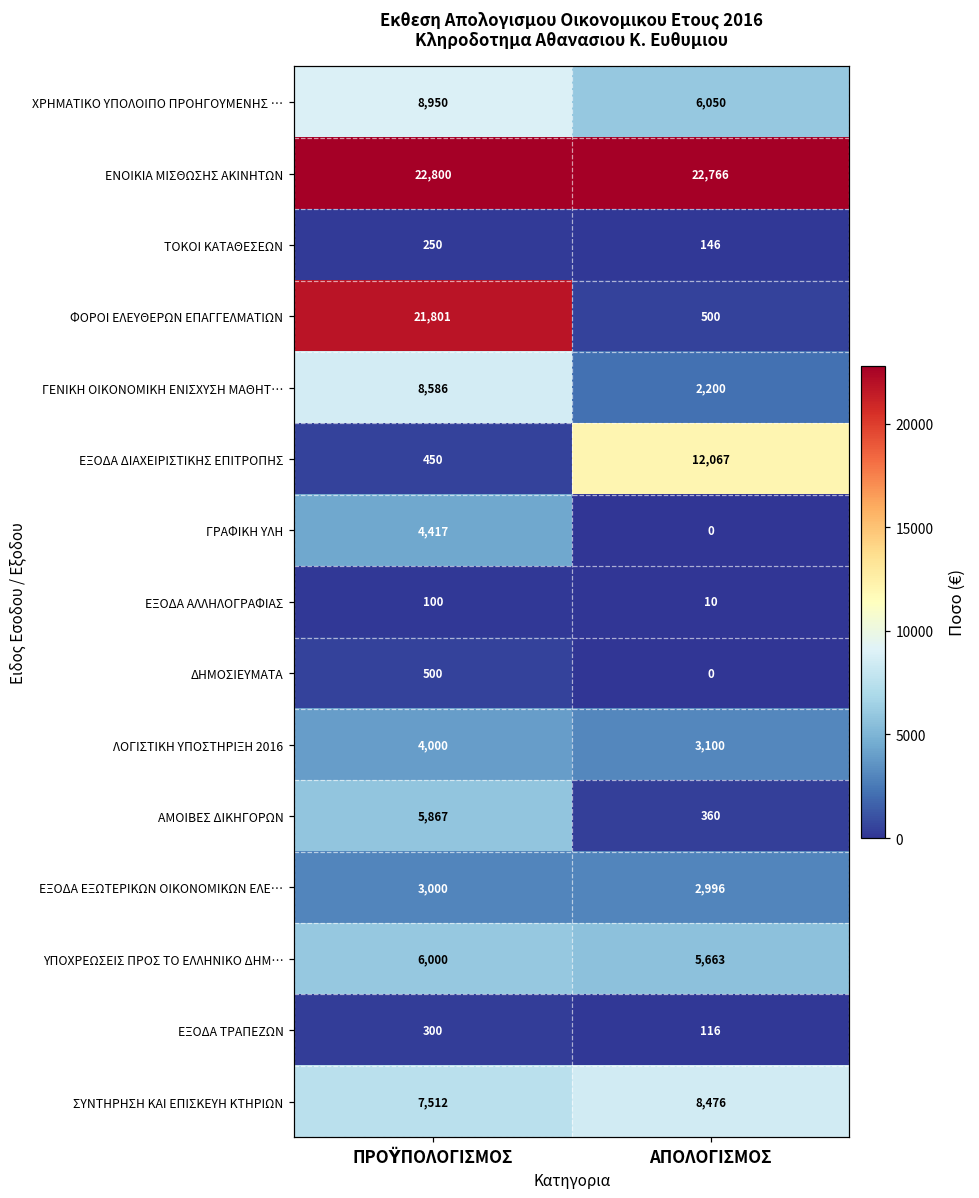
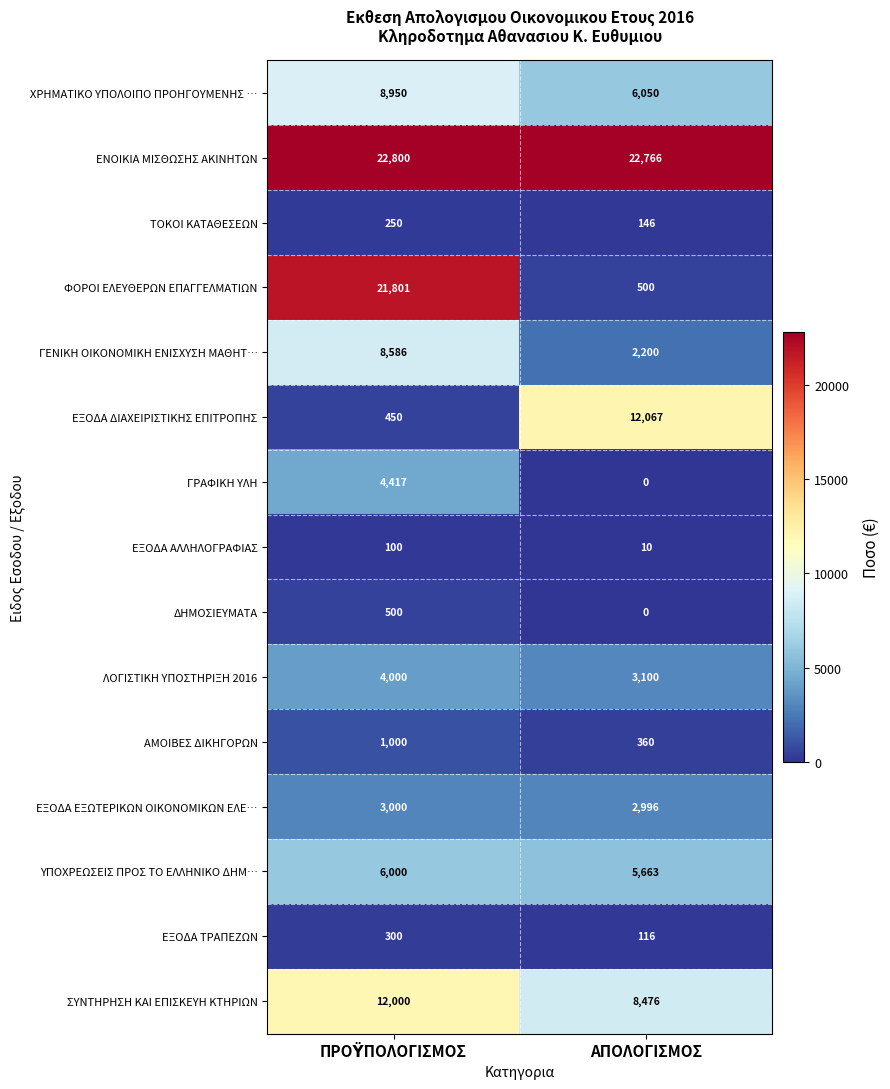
  {
    "ΧΡΗΜΑΤΙΚΟ ΥΠΟΛΟΙΠΟ ΠΡΟΗΓΟΥΜΕΝΗΣ …": {
      "ΠΡΟΫΠΟΛΟΓΙΣΜΟΣ": "8,950",
      "ΑΠΟΛΟΓΙΣΜΟΣ": "6,050"
    },
    "ΕΝΟΙΚΙΑ ΜΙΣΘΩΣΗΣ ΑΚΙΝΗΤΩΝ": {
      "ΠΡΟΫΠΟΛΟΓΙΣΜΟΣ": "22,800",
      "ΑΠΟΛΟΓΙΣΜΟΣ": "22,766"
    },
    "ΤΟΚΟΙ ΚΑΤΑΘΕΣΕΩΝ": {
      "ΠΡΟΫΠΟΛΟΓΙΣΜΟΣ": "250",
      "ΑΠΟΛΟΓΙΣΜΟΣ": "146"
    },
    "ΦΟΡΟΙ ΕΛΕΥΘΕΡΩΝ ΕΠΑΓΓΕΛΜΑΤΙΩΝ": {
      "ΠΡΟΫΠΟΛΟΓΙΣΜΟΣ": "21,801",
      "ΑΠΟΛΟΓΙΣΜΟΣ": "500"
    },
    "ΓΕΝΙΚΗ ΟΙΚΟΝΟΜΙΚΗ ΕΝΙΣΧΥΣΗ ΜΑΘΗΤ…": {
      "ΠΡΟΫΠΟΛΟΓΙΣΜΟΣ": "8,586",
      "ΑΠΟΛΟΓΙΣΜΟΣ": "2,200"
    },
    "ΕΞΟΔΑ ΔΙΑΧΕΙΡΙΣΤΙΚΗΣ ΕΠΙΤΡΟΠΗΣ": {
      "ΠΡΟΫΠΟΛΟΓΙΣΜΟΣ": "450",
      "ΑΠΟΛΟΓΙΣΜΟΣ": "12,067"
    },
    "ΓΡΑΦΙΚΗ ΥΛΗ": {
      "ΠΡΟΫΠΟΛΟΓΙΣΜΟΣ": "4,417",
      "ΑΠΟΛΟΓΙΣΜΟΣ": "0"
    },
    "ΕΞΟΔΑ ΑΛΛΗΛΟΓΡΑΦΙΑΣ": {
      "ΠΡΟΫΠΟΛΟΓΙΣΜΟΣ": "100",
      "ΑΠΟΛΟΓΙΣΜΟΣ": "10"
    },
    "ΔΗΜΟΣΙΕΥΜΑΤΑ": {
      "ΠΡΟΫΠΟΛΟΓΙΣΜΟΣ": "500",
      "ΑΠΟΛΟΓΙΣΜΟΣ": "0"
    },
    "ΛΟΓΙΣΤΙΚΗ ΥΠΟΣΤΗΡΙΞΗ 2016": {
      "ΠΡΟΫΠΟΛΟΓΙΣΜΟΣ": "4,000",
      "ΑΠΟΛΟΓΙΣΜΟΣ": "3,100"
    },
    "ΑΜΟΙΒΕΣ ΔΙΚΗΓΟΡΩΝ": {
-     "ΠΡΟΫΠΟΛΟΓΙΣΜΟΣ": "5,867",
+     "ΠΡΟΫΠΟΛΟΓΙΣΜΟΣ": "1,000",
      "ΑΠΟΛΟΓΙΣΜΟΣ": "360"
    },
    "ΕΞΟΔΑ ΕΞΩΤΕΡΙΚΩΝ ΟΙΚΟΝΟΜΙΚΩΝ ΕΛΕ…": {
      "ΠΡΟΫΠΟΛΟΓΙΣΜΟΣ": "3,000",
      "ΑΠΟΛΟΓΙΣΜΟΣ": "2,996"
    },
    "ΥΠΟΧΡΕΩΣΕΙΣ ΠΡΟΣ ΤΟ ΕΛΛΗΝΙΚΟ ΔΗΜ…": {
      "ΠΡΟΫΠΟΛΟΓΙΣΜΟΣ": "6,000",
      "ΑΠΟΛΟΓΙΣΜΟΣ": "5,663"
    },
    "ΕΞΟΔΑ ΤΡΑΠΕΖΩΝ": {
      "ΠΡΟΫΠΟΛΟΓΙΣΜΟΣ": "300",
      "ΑΠΟΛΟΓΙΣΜΟΣ": "116"
    },
    "ΣΥΝΤΗΡΗΣΗ ΚΑΙ ΕΠΙΣΚΕΥΗ ΚΤΗΡΙΩΝ": {
-     "ΠΡΟΫΠΟΛΟΓΙΣΜΟΣ": "7,512",
+     "ΠΡΟΫΠΟΛΟΓΙΣΜΟΣ": "12,000",
      "ΑΠΟΛΟΓΙΣΜΟΣ": "8,476"
    }
  }
